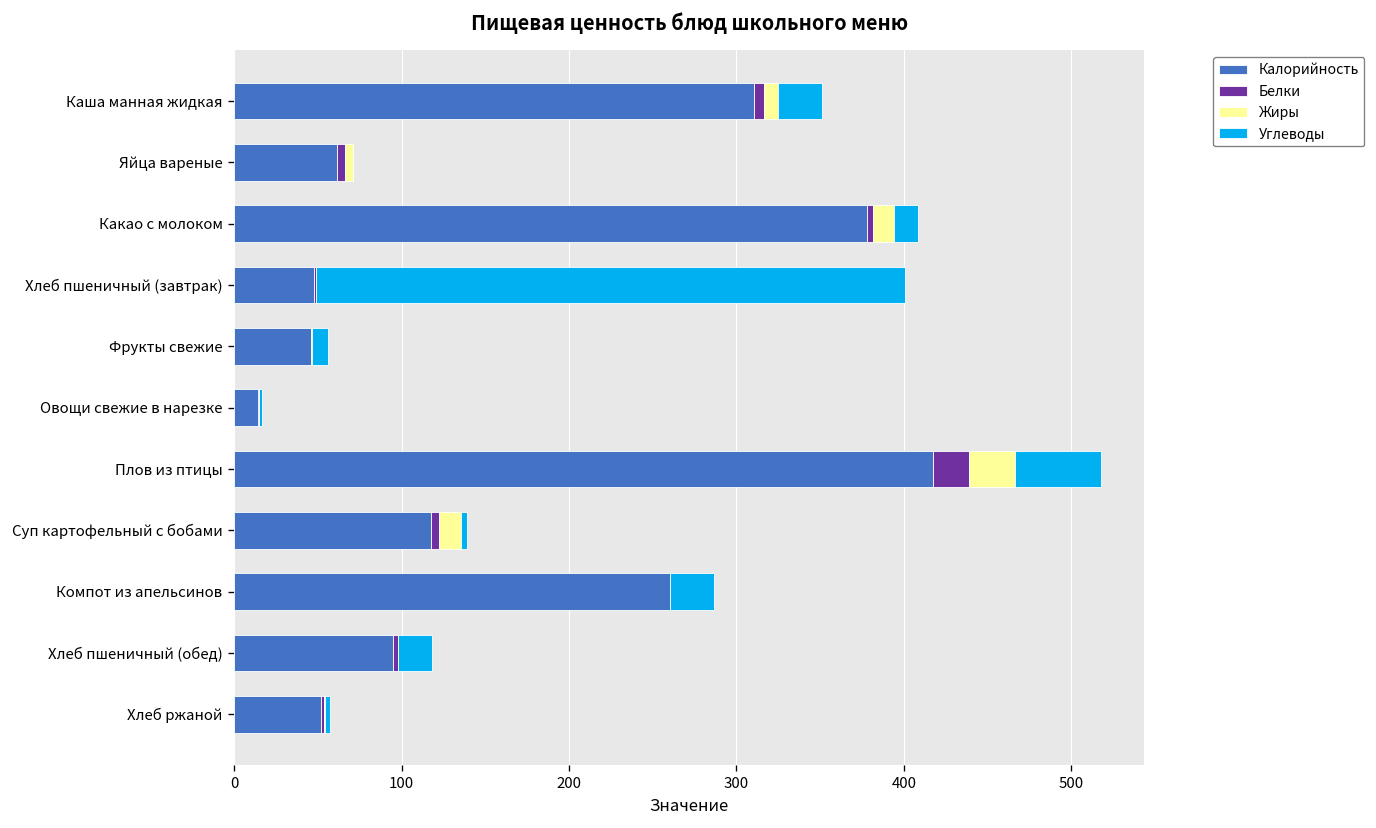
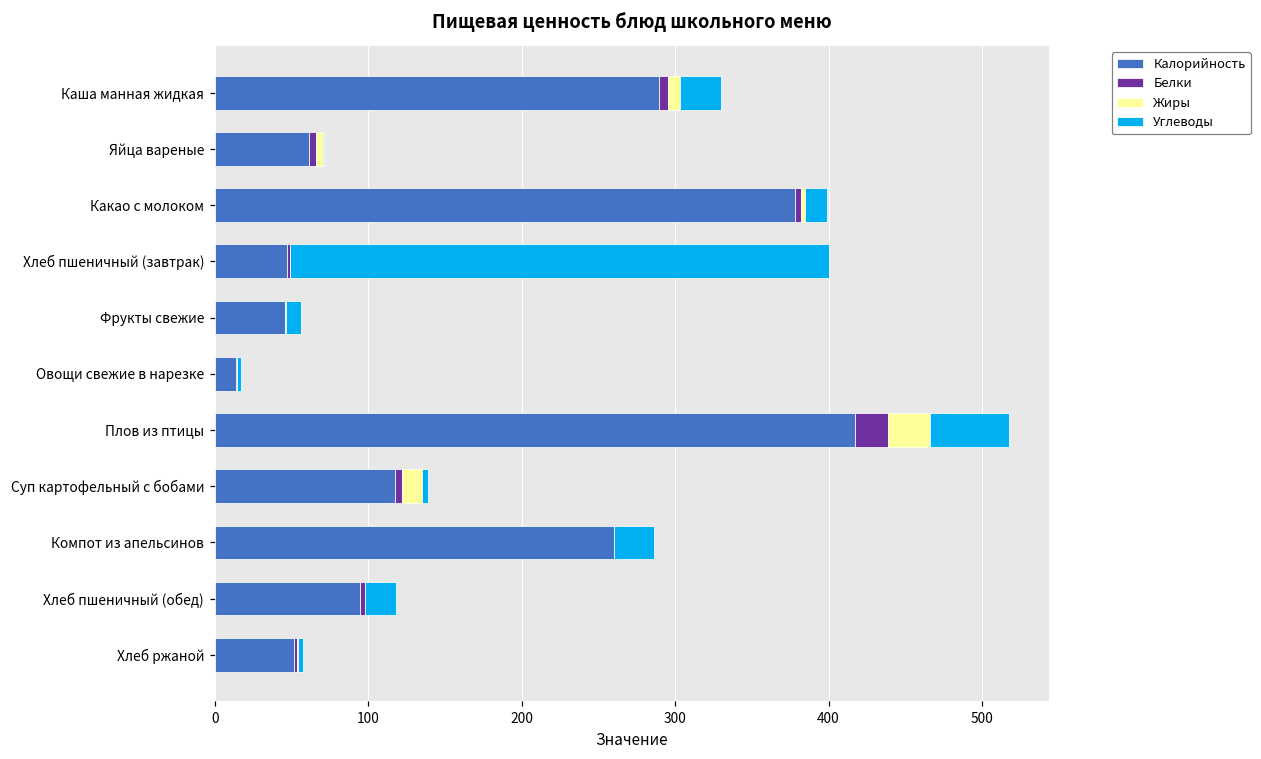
  {
    "Калорийность": {
-     "Каша манная жидкая": 311,
+     "Каша манная жидкая": 290,
      "Яйца вареные": 61,
      "Какао с молоком": 378,
      "Хлеб пшеничный (завтрак)": 47,
      "Фрукты свежие": 46,
      "Овощи свежие в нарезке": 14,
      "Плов из птицы": 417,
      "Суп картофельный с бобами": 118,
      "Компот из апельсинов": 260,
      "Хлеб пшеничный (обед)": 95,
      "Хлеб ржаной": 52
    },
    "Белки": {
      "Каша манная жидкая": 6,
      "Яйца вареные": 5,
      "Какао с молоком": 4,
      "Плов из птицы": 22,
      "Суп картофельный с бобами": 5,
      "Хлеб пшеничный (обед)": 3
    },
    "Жиры": {
      "Каша манная жидкая": 8,
      "Яйца вареные": 5,
-     "Какао с молоком": 13,
+     "Какао с молоком": 3,
      "Плов из птицы": 27,
      "Суп картофельный с бобами": 13
    },
    "Углеводы": {
      "Каша манная жидкая": 27,
      "Какао с молоком": 14,
      "Хлеб пшеничный (завтрак)": 351,
      "Фрукты свежие": 10,
      "Овощи свежие в нарезке": 2,
      "Плов из птицы": 51,
      "Суп картофельный с бобами": 4,
      "Компот из апельсинов": 26,
      "Хлеб пшеничный (обед)": 20,
      "Хлеб ржаной": 3
    }
  }
